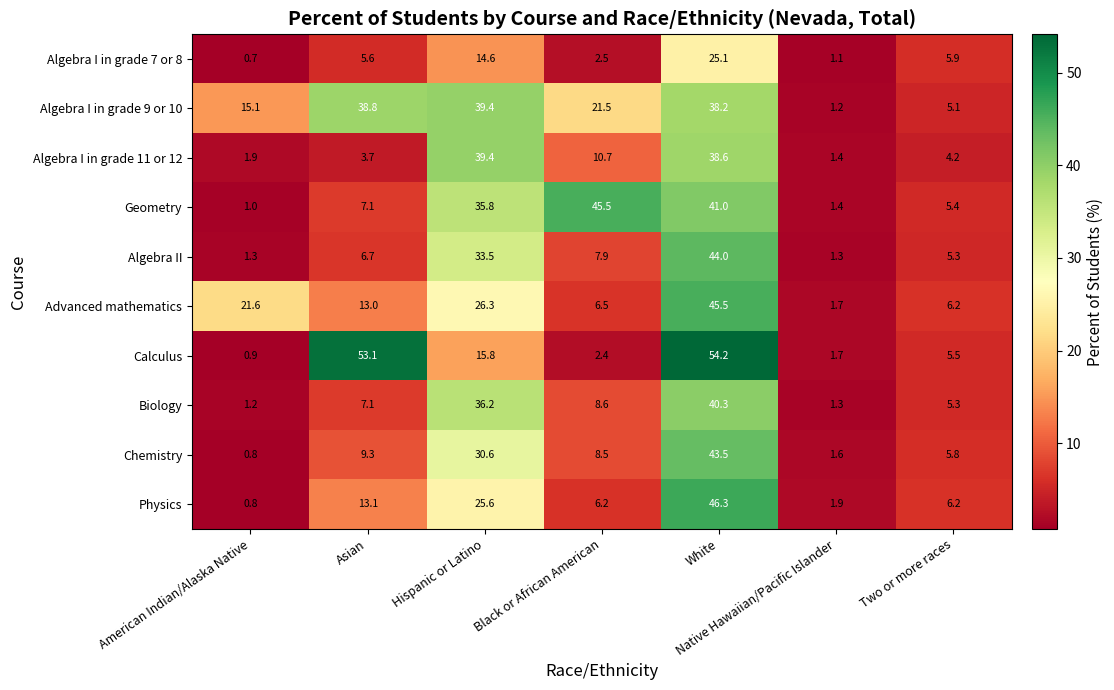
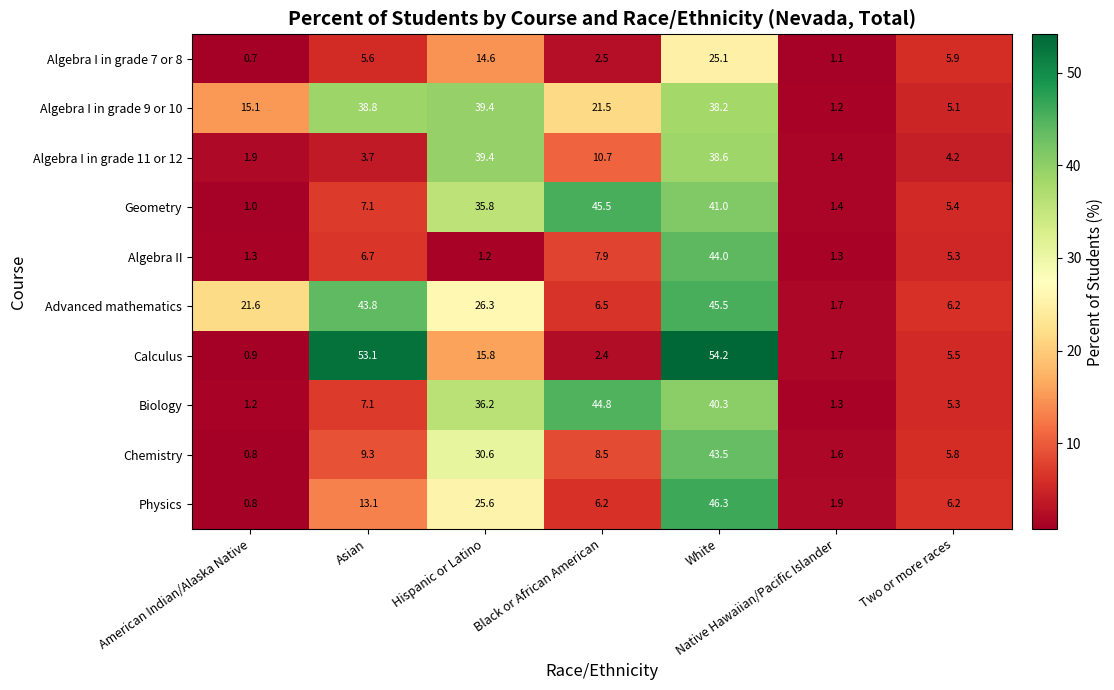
  {
    "Algebra I in grade 7 or 8": {
      "American Indian/Alaska Native": 0.7,
      "Asian": 5.6,
      "Hispanic or Latino": 14.6,
      "Black or African American": 2.5,
      "White": 25.1,
      "Native Hawaiian/Pacific Islander": 1.1,
      "Two or more races": 5.9
    },
    "Algebra I in grade 9 or 10": {
      "American Indian/Alaska Native": 15.1,
      "Asian": 38.8,
      "Hispanic or Latino": 39.4,
      "Black or African American": 21.5,
      "White": 38.2,
      "Native Hawaiian/Pacific Islander": 1.2,
      "Two or more races": 5.1
    },
    "Algebra I in grade 11 or 12": {
      "American Indian/Alaska Native": 1.9,
      "Asian": 3.7,
      "Hispanic or Latino": 39.4,
      "Black or African American": 10.7,
      "White": 38.6,
      "Native Hawaiian/Pacific Islander": 1.4,
      "Two or more races": 4.2
    },
    "Geometry": {
      "American Indian/Alaska Native": 1.0,
      "Asian": 7.1,
      "Hispanic or Latino": 35.8,
      "Black or African American": 45.5,
      "White": 41.0,
      "Native Hawaiian/Pacific Islander": 1.4,
      "Two or more races": 5.4
    },
    "Algebra II": {
      "American Indian/Alaska Native": 1.3,
      "Asian": 6.7,
-     "Hispanic or Latino": 33.5,
+     "Hispanic or Latino": 1.2,
      "Black or African American": 7.9,
      "White": 44.0,
      "Native Hawaiian/Pacific Islander": 1.3,
      "Two or more races": 5.3
    },
    "Advanced mathematics": {
      "American Indian/Alaska Native": 21.6,
-     "Asian": 13.0,
+     "Asian": 43.8,
      "Hispanic or Latino": 26.3,
      "Black or African American": 6.5,
      "White": 45.5,
      "Native Hawaiian/Pacific Islander": 1.7,
      "Two or more races": 6.2
    },
    "Calculus": {
      "American Indian/Alaska Native": 0.9,
      "Asian": 53.1,
      "Hispanic or Latino": 15.8,
      "Black or African American": 2.4,
      "White": 54.2,
      "Native Hawaiian/Pacific Islander": 1.7,
      "Two or more races": 5.5
    },
    "Biology": {
      "American Indian/Alaska Native": 1.2,
      "Asian": 7.1,
      "Hispanic or Latino": 36.2,
-     "Black or African American": 8.6,
+     "Black or African American": 44.8,
      "White": 40.3,
      "Native Hawaiian/Pacific Islander": 1.3,
      "Two or more races": 5.3
    },
    "Chemistry": {
      "American Indian/Alaska Native": 0.8,
      "Asian": 9.3,
      "Hispanic or Latino": 30.6,
      "Black or African American": 8.5,
      "White": 43.5,
      "Native Hawaiian/Pacific Islander": 1.6,
      "Two or more races": 5.8
    },
    "Physics": {
      "American Indian/Alaska Native": 0.8,
      "Asian": 13.1,
      "Hispanic or Latino": 25.6,
      "Black or African American": 6.2,
      "White": 46.3,
      "Native Hawaiian/Pacific Islander": 1.9,
      "Two or more races": 6.2
    }
  }
